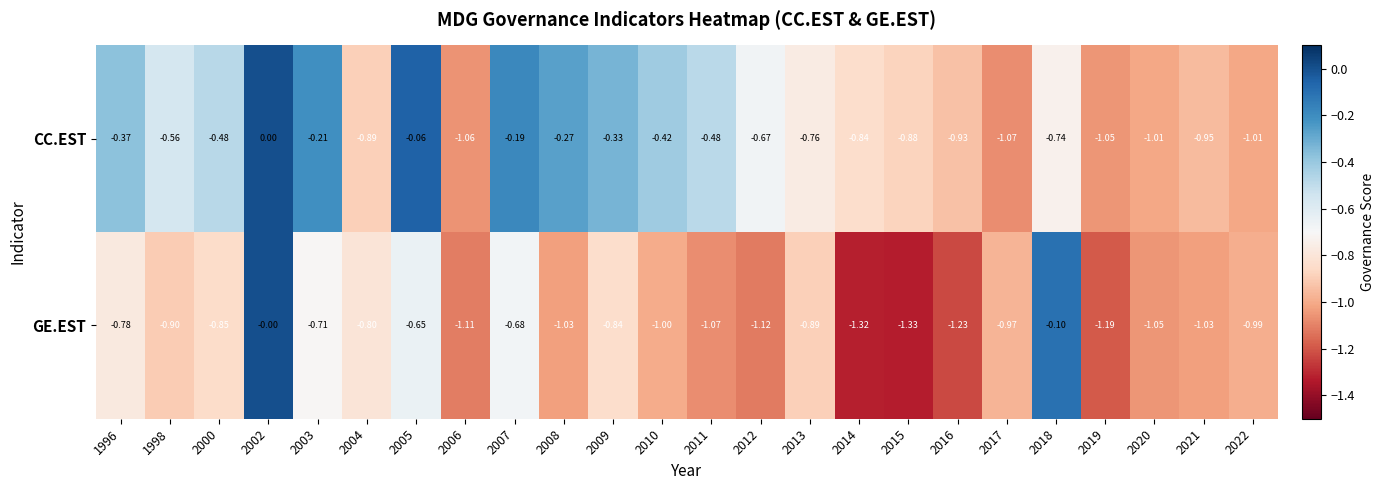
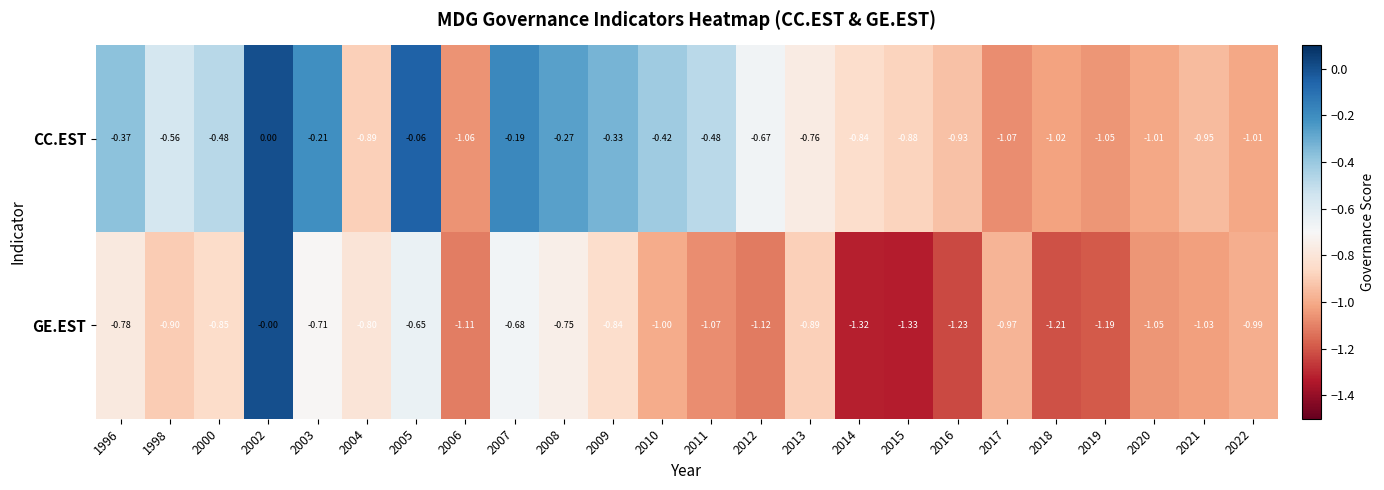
  {
    "CC.EST": {
      "1996": -0.37,
      "1998": -0.56,
      "2000": -0.48,
      "2002": 0.00,
      "2003": -0.21,
      "2004": -0.89,
      "2005": -0.06,
      "2006": -1.06,
      "2007": -0.19,
      "2008": -0.27,
      "2009": -0.33,
      "2010": -0.42,
      "2011": -0.48,
      "2012": -0.67,
      "2013": -0.76,
      "2014": -0.84,
      "2015": -0.88,
      "2016": -0.93,
      "2017": -1.07,
-     "2018": -0.74,
+     "2018": -1.02,
      "2019": -1.05,
      "2020": -1.01,
      "2021": -0.95,
      "2022": -1.01
    },
    "GE.EST": {
      "1996": -0.78,
      "1998": -0.90,
      "2000": -0.85,
      "2002": -0.00,
      "2003": -0.71,
      "2005": -0.65,
      "2006": -1.11,
      "2007": -0.68,
-     "2008": -1.03,
+     "2008": -0.75,
      "2009": -0.84,
      "2010": -1.00,
      "2011": -1.07,
      "2012": -1.12,
      "2013": -0.89,
      "2014": -1.32,
      "2015": -1.33,
      "2016": -1.23,
      "2017": -0.97,
-     "2018": -0.10,
+     "2018": -1.21,
      "2019": -1.19,
      "2020": -1.05,
      "2021": -1.03,
      "2022": -0.99
    }
  }
